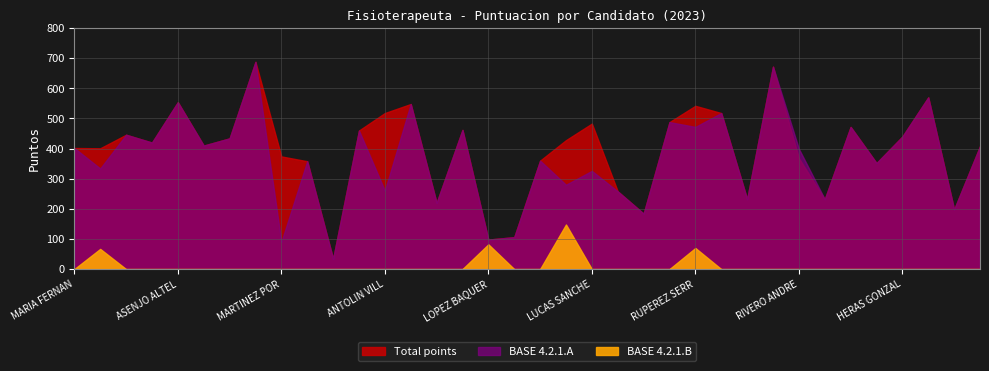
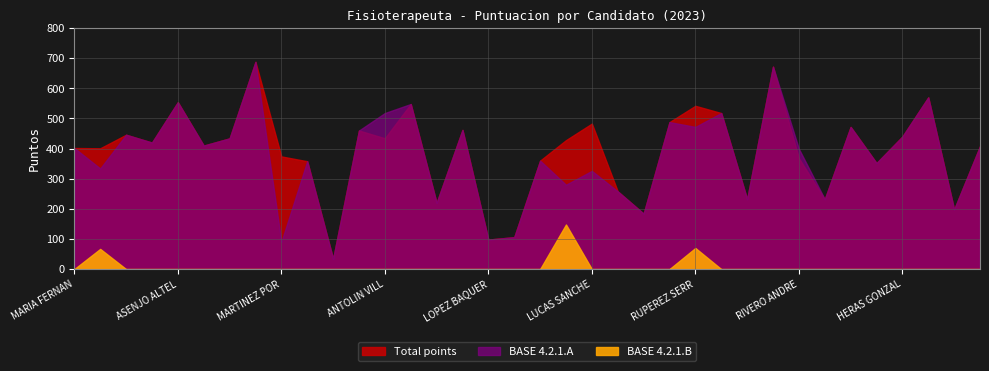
  {
    "Total points": {
      "MARTINEZ POR": 370,
-     "ANTOLIN VILL": 520,
+     "ANTOLIN VILL": 430,
      "LUCAS SANCHE": 480,
      "RUPEREZ SERR": 540,
      "RIVERO ANDRE": 370
    },
    "BASE 4.2.1.A": {
      "MARTINEZ POR": 90,
-     "ANTOLIN VILL": 260,
+     "ANTOLIN VILL": 520,
      "LUCAS SANCHE": 330,
      "RUPEREZ SERR": 470,
      "RIVERO ANDRE": 400
    },
    "BASE 4.2.1.B": {
      "MARIA FERNAN": 0,
      "ASENJO ALTEL": 0,
      "MARTINEZ POR": 0,
      "ANTOLIN VILL": 0,
-     "LOPEZ BAQUER": 80,
+     "LOPEZ BAQUER": 0,
      "LUCAS SANCHE": 0,
      "RUPEREZ SERR": 70,
      "RIVERO ANDRE": 0,
      "HERAS GONZAL": 0
    }
  }
